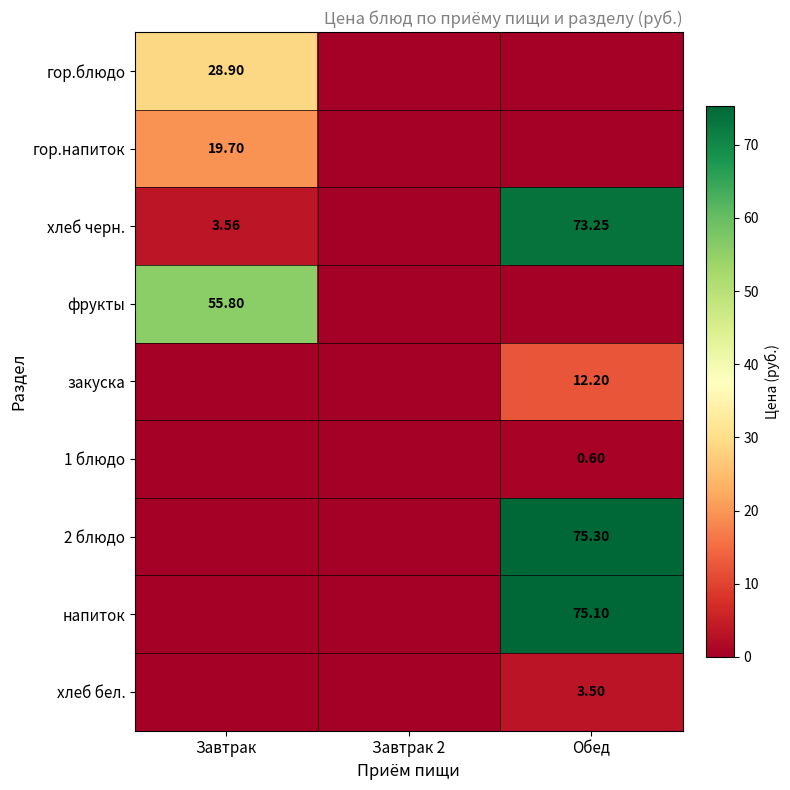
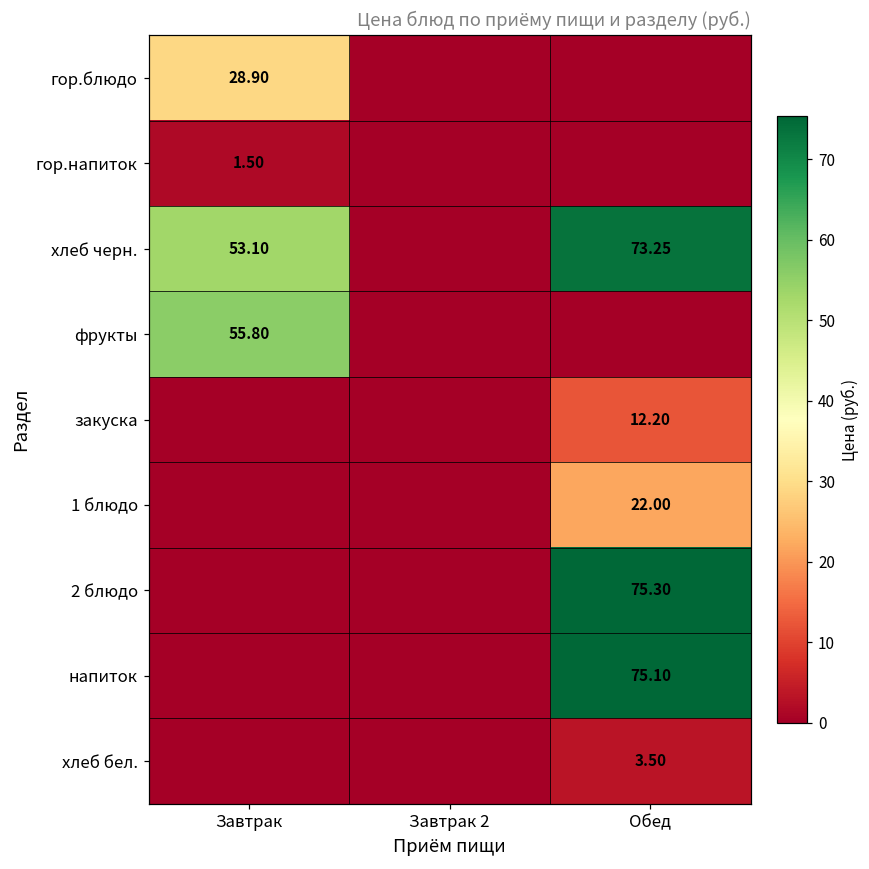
  {
    "гор.блюдо": {
      "Завтрак": 28.90
    },
    "гор.напиток": {
-     "Завтрак": 19.70
+     "Завтрак": 1.50
    },
    "хлеб черн.": {
-     "Завтрак": 3.56,
+     "Завтрак": 53.10,
      "Обед": 73.25
    },
    "фрукты": {
      "Завтрак": 55.80
    },
    "закуска": {
      "Обед": 12.20
    },
    "1 блюдо": {
-     "Обед": 0.60
+     "Обед": 22.00
    },
    "2 блюдо": {
      "Обед": 75.30
    },
    "напиток": {
      "Обед": 75.10
    },
    "хлеб бел.": {
      "Обед": 3.50
    }
  }
